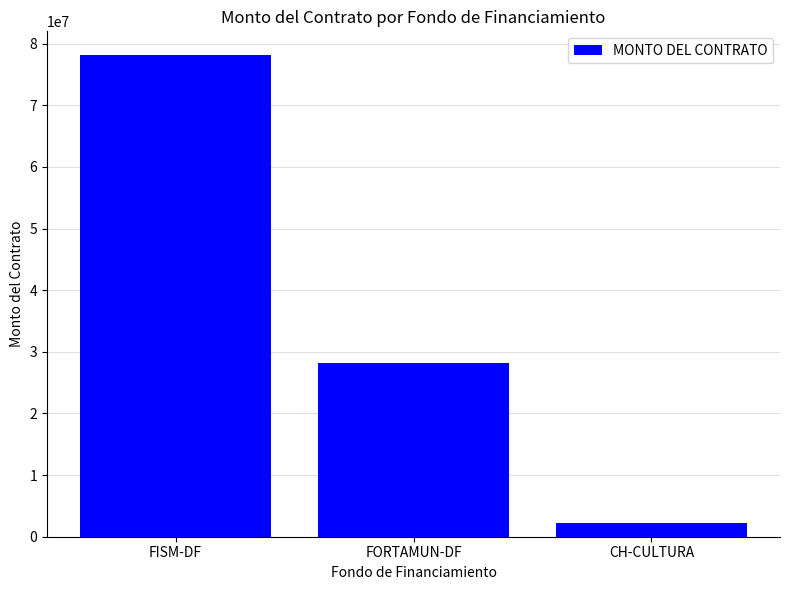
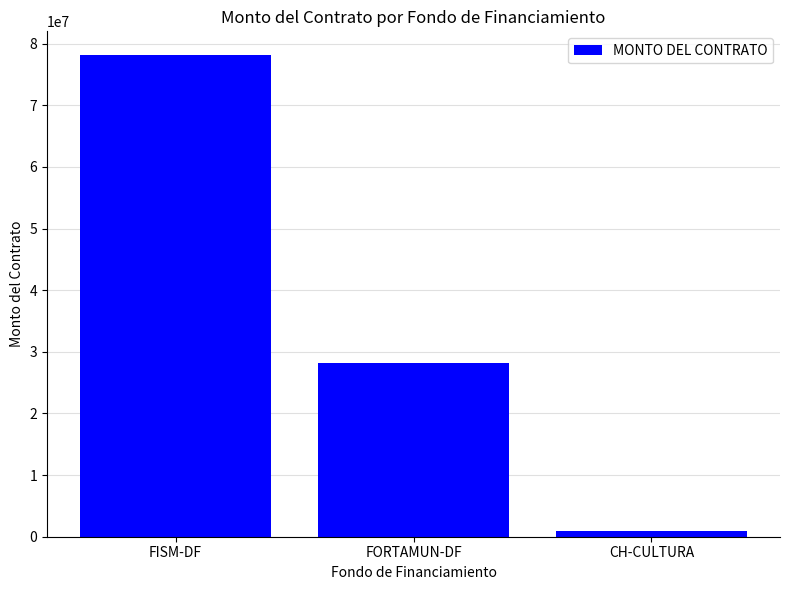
  {
    "FISM-DF": 78000000,
    "FORTAMUN-DF": 28000000,
-   "CH-CULTURA": 2000000
+   "CH-CULTURA": 1000000
  }
